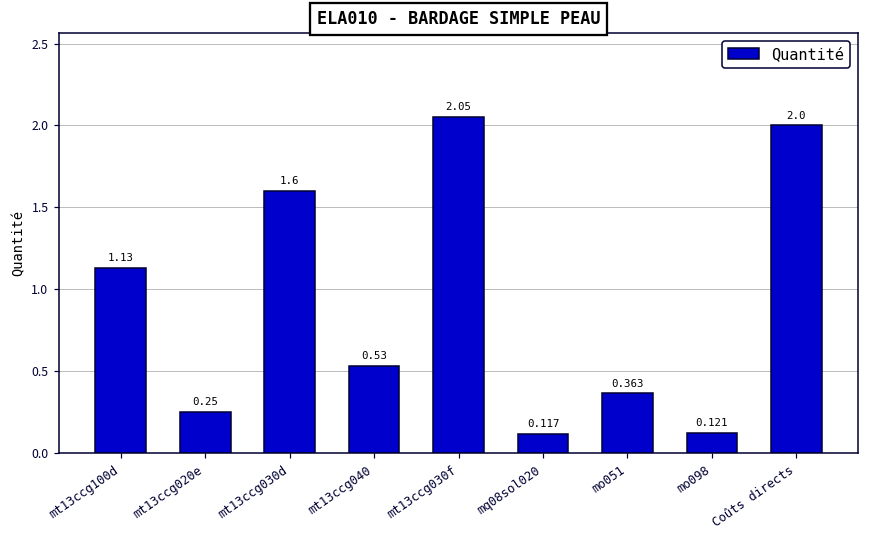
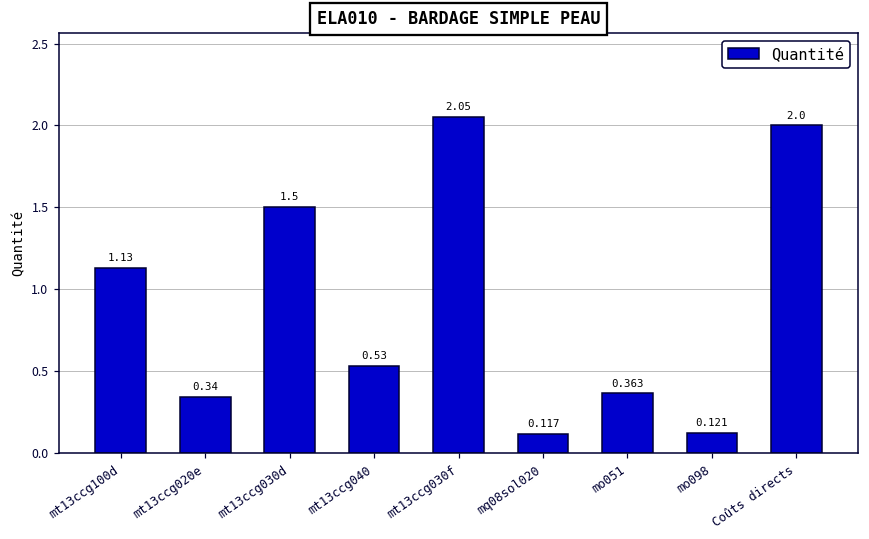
  {
    "mt13ccg100d": 1.13,
-   "mt13ccg020e": 0.25,
-   "mt13ccg030d": 1.6,
+   "mt13ccg020e": 0.34,
+   "mt13ccg030d": 1.5,
    "mt13ccg040": 0.53,
    "mt13ccg030f": 2.05,
    "mq08sol020": 0.117,
    "mo051": 0.363,
    "mo098": 0.121,
    "Coûts directs": 2.0
  }
